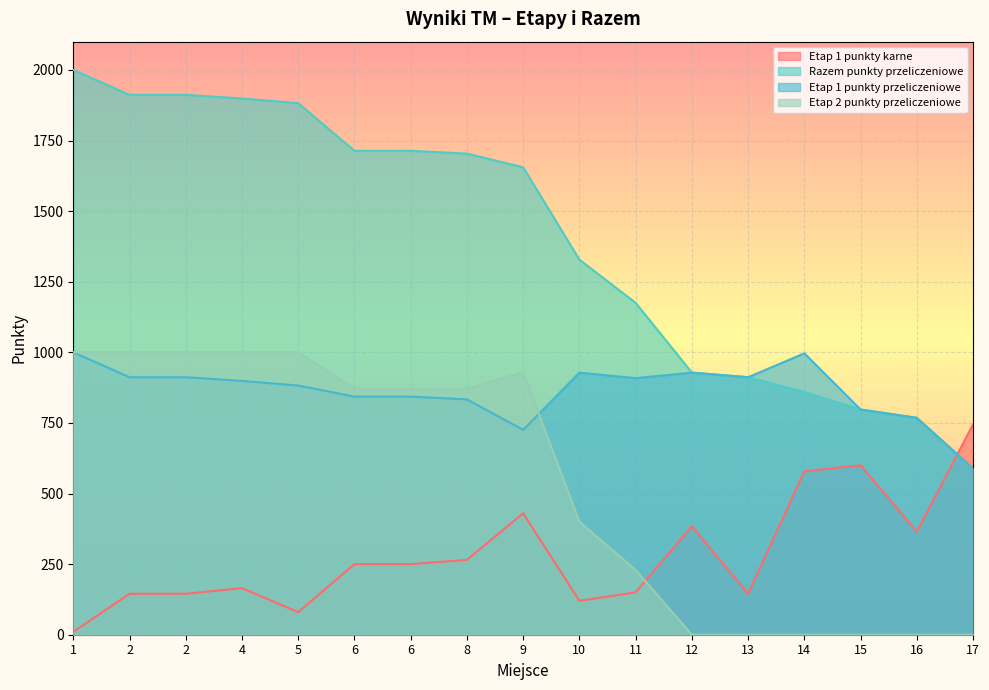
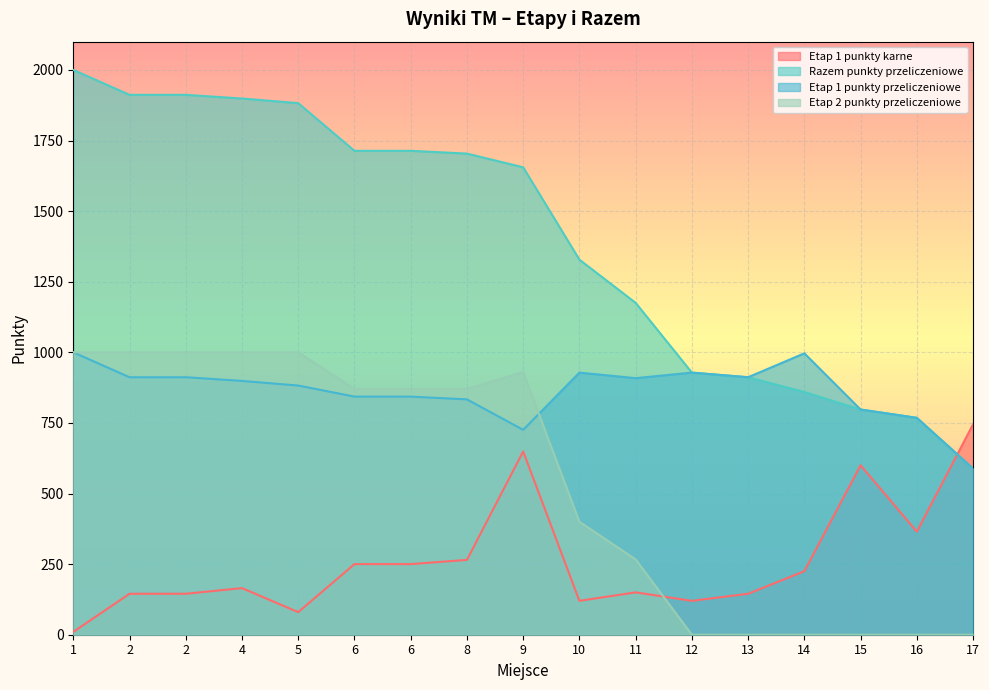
  {
    "Etap 1 punkty karne": {
      "1": 10,
      "4": 170,
      "5": 80,
      "8": 270,
-     "9": 430,
+     "9": 650,
      "10": 120,
      "11": 150,
-     "12": 380,
+     "12": 120,
      "13": 150,
-     "14": 580,
+     "14": 230,
      "15": 600,
      "16": 370,
      "17": 750
    },
    "Etap 2 punkty przeliczeniowe": {
      "4": 1000,
      "5": 1000,
      "8": 870,
      "9": 930,
      "10": 400,
-     "11": 230,
+     "11": 270,
      "12": 0,
      "13": 0,
      "14": 0,
      "15": 0,
      "16": 0,
      "17": 0
    }
  }
